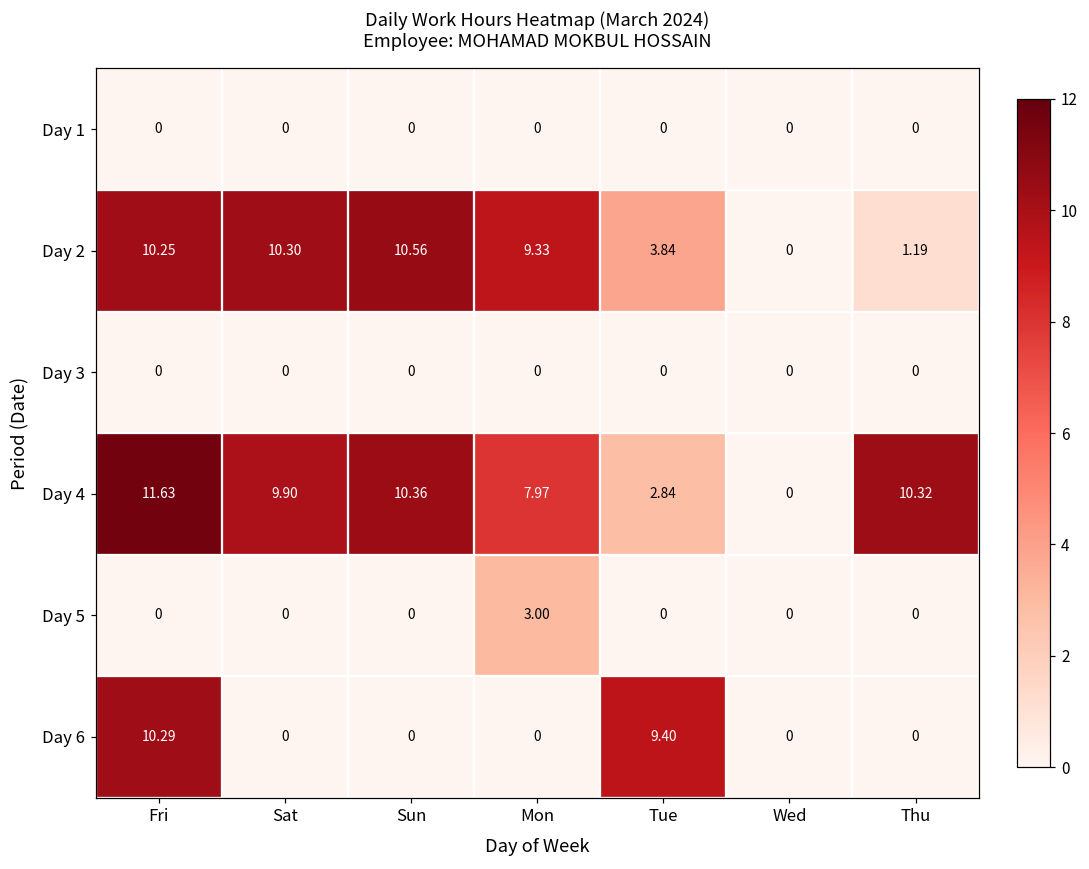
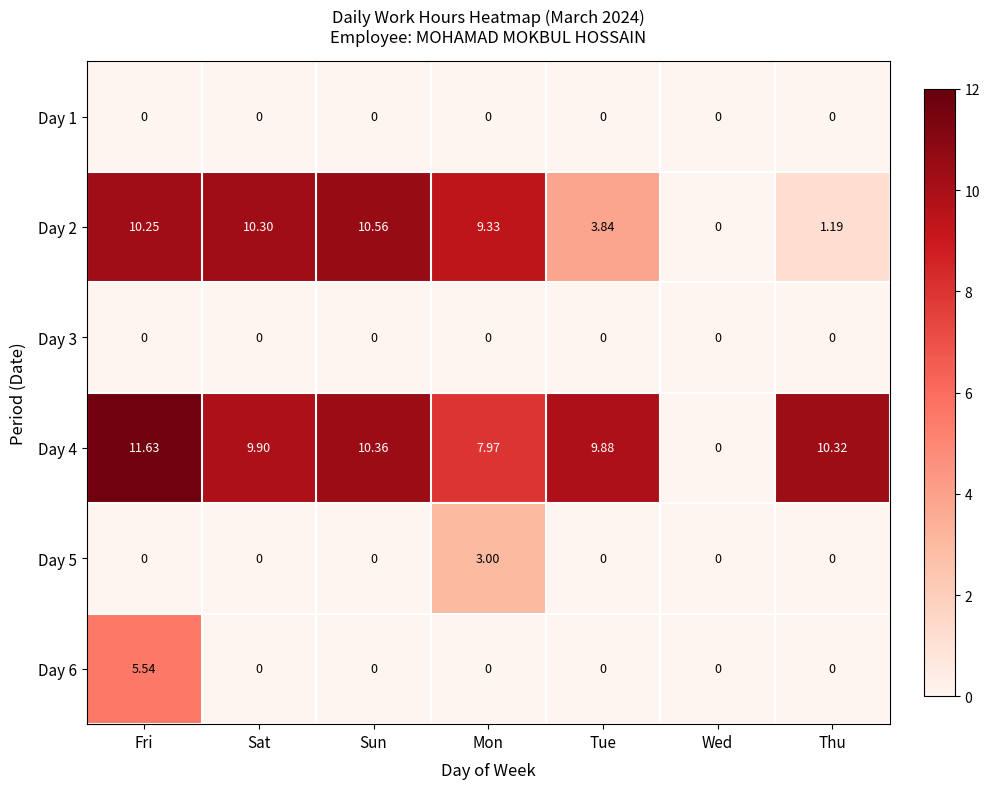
  {
    "Day 1": {
      "Fri": 0,
      "Sat": 0,
      "Sun": 0,
      "Mon": 0,
      "Tue": 0,
      "Wed": 0,
      "Thu": 0
    },
    "Day 2": {
      "Fri": 10.25,
      "Sat": 10.30,
      "Sun": 10.56,
      "Mon": 9.33,
      "Tue": 3.84,
      "Wed": 0,
      "Thu": 1.19
    },
    "Day 3": {
      "Fri": 0,
      "Sat": 0,
      "Sun": 0,
      "Mon": 0,
      "Tue": 0,
      "Wed": 0,
      "Thu": 0
    },
    "Day 4": {
      "Fri": 11.63,
      "Sat": 9.90,
      "Sun": 10.36,
      "Mon": 7.97,
-     "Tue": 2.84,
+     "Tue": 9.88,
      "Wed": 0,
      "Thu": 10.32
    },
    "Day 5": {
      "Fri": 0,
      "Sat": 0,
      "Sun": 0,
      "Mon": 3.00,
      "Tue": 0,
      "Wed": 0,
      "Thu": 0
    },
    "Day 6": {
-     "Fri": 10.29,
+     "Fri": 5.54,
      "Sat": 0,
      "Sun": 0,
      "Mon": 0,
-     "Tue": 9.40,
+     "Tue": 0,
      "Wed": 0,
      "Thu": 0
    }
  }
